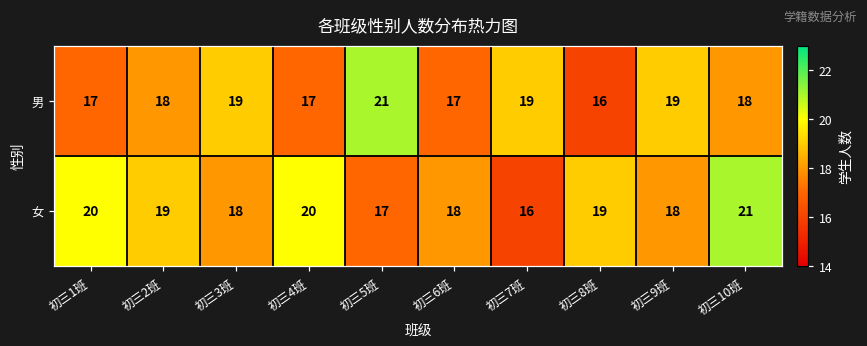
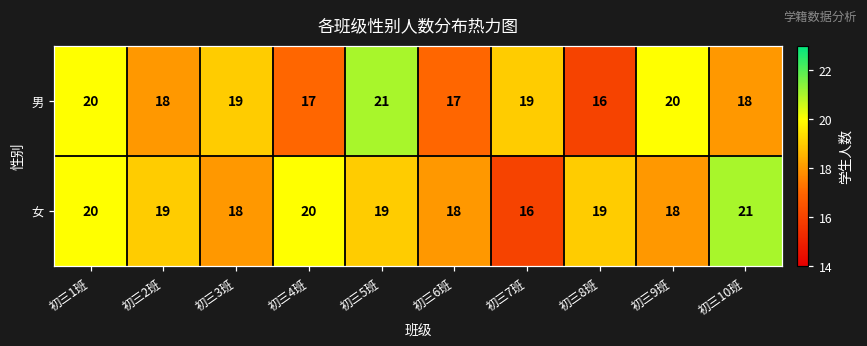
  {
    "男": {
-     "初三1班": 17,
+     "初三1班": 20,
      "初三2班": 18,
      "初三3班": 19,
      "初三4班": 17,
      "初三5班": 21,
      "初三6班": 17,
      "初三7班": 19,
      "初三8班": 16,
-     "初三9班": 19,
+     "初三9班": 20,
      "初三10班": 18
    },
    "女": {
      "初三1班": 20,
      "初三2班": 19,
      "初三3班": 18,
      "初三4班": 20,
-     "初三5班": 17,
+     "初三5班": 19,
      "初三6班": 18,
      "初三7班": 16,
      "初三8班": 19,
      "初三9班": 18,
      "初三10班": 21
    }
  }
